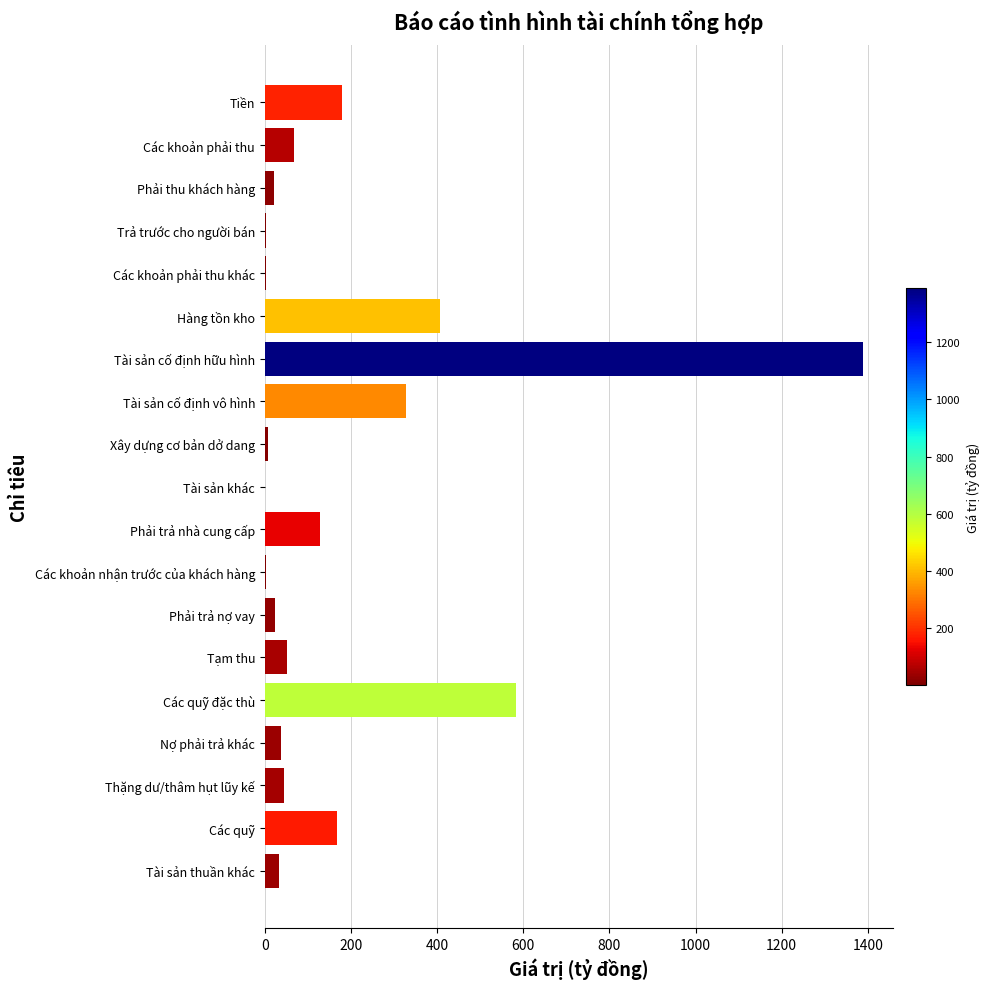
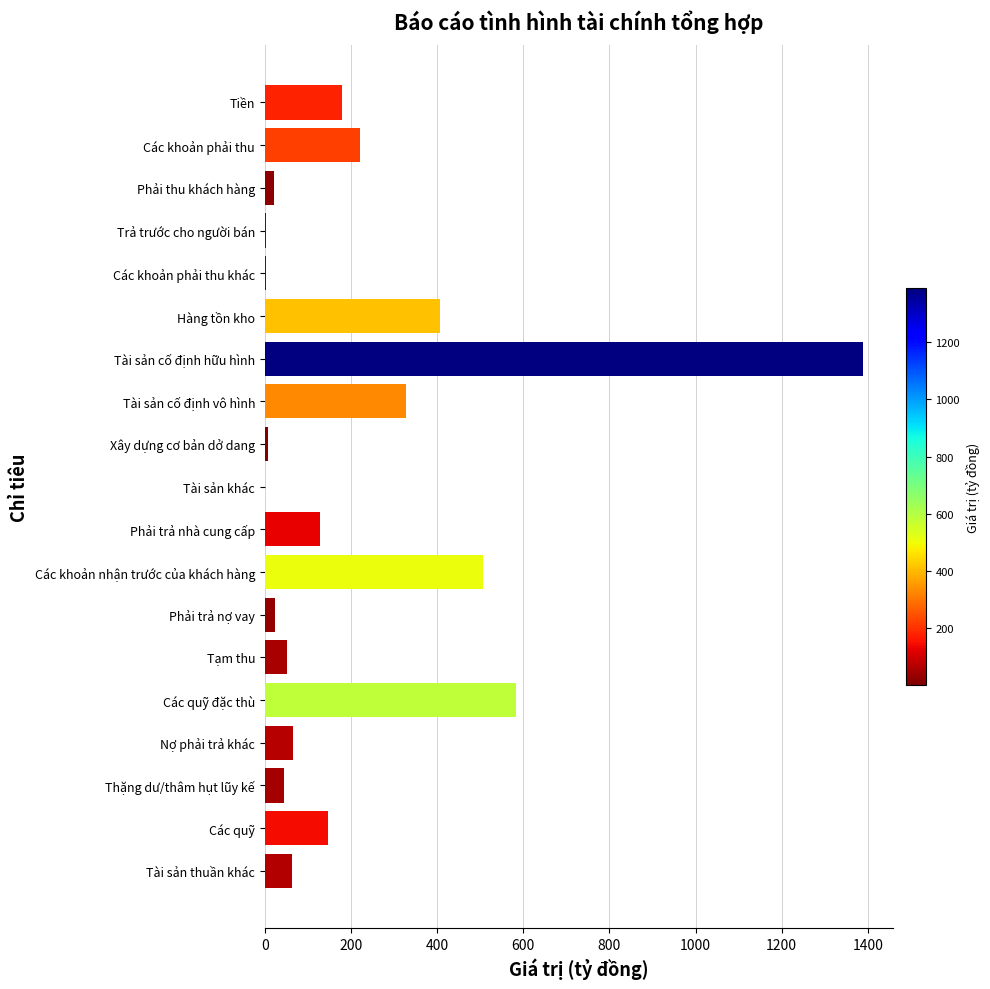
  {
    "Tiền": 180,
-   "Các khoản phải thu": 70,
+   "Các khoản phải thu": 220,
    "Phải thu khách hàng": 20,
    "Hàng tồn kho": 410,
    "Tài sản cố định hữu hình": 1390,
    "Tài sản cố định vô hình": 330,
    "Xây dựng cơ bản dở dang": 10,
    "Phải trả nhà cung cấp": 130,
-   "Các khoản nhận trước của khách hàng": 0,
+   "Các khoản nhận trước của khách hàng": 510,
    "Phải trả nợ vay": 20,
    "Tạm thu": 50,
    "Các quỹ đặc thù": 580,
-   "Nợ phải trả khác": 40,
+   "Nợ phải trả khác": 70,
    "Thặng dư/thâm hụt lũy kế": 50,
-   "Các quỹ": 170,
-   "Tài sản thuần khác": 30
+   "Các quỹ": 150,
+   "Tài sản thuần khác": 60
  }
